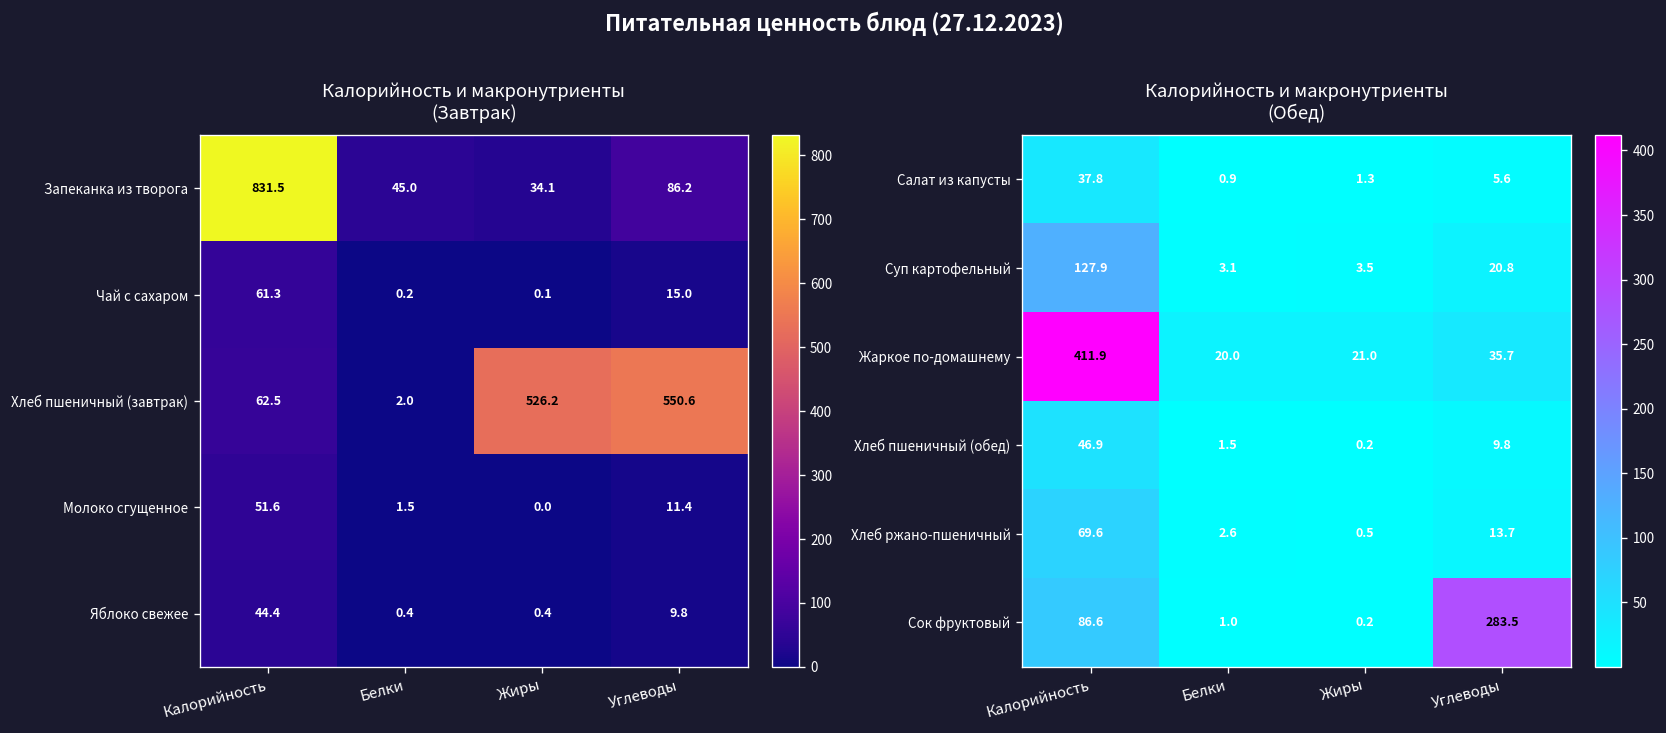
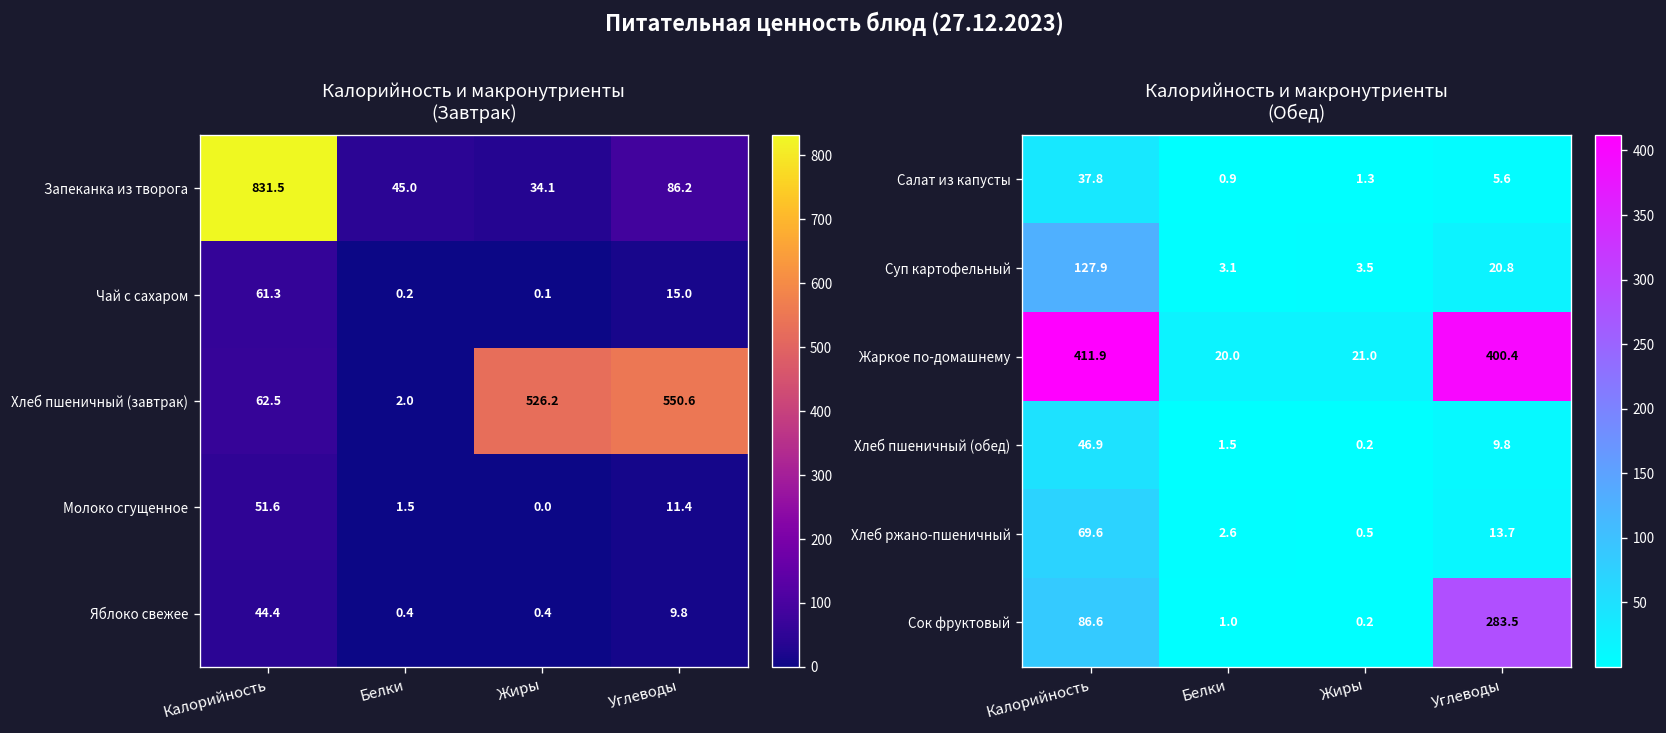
  {
    "Калорийность и макронутриенты (Завтрак)": {
      "Запеканка из творога": {
        "Калорийность": 831.5,
        "Белки": 45.0,
        "Жиры": 34.1,
        "Углеводы": 86.2
      },
      "Чай с сахаром": {
        "Калорийность": 61.3,
        "Белки": 0.2,
        "Жиры": 0.1,
        "Углеводы": 15.0
      },
      "Хлеб пшеничный (завтрак)": {
        "Калорийность": 62.5,
        "Белки": 2.0,
        "Жиры": 526.2,
        "Углеводы": 550.6
      },
      "Молоко сгущенное": {
        "Калорийность": 51.6,
        "Белки": 1.5,
        "Жиры": 0.0,
        "Углеводы": 11.4
      },
      "Яблоко свежее": {
        "Калорийность": 44.4,
        "Белки": 0.4,
        "Жиры": 0.4,
        "Углеводы": 9.8
      }
    },
    "Калорийность и макронутриенты (Обед)": {
      "Салат из капусты": {
        "Калорийность": 37.8,
        "Белки": 0.9,
        "Жиры": 1.3,
        "Углеводы": 5.6
      },
      "Суп картофельный": {
        "Калорийность": 127.9,
        "Белки": 3.1,
        "Жиры": 3.5,
        "Углеводы": 20.8
      },
      "Жаркое по-домашнему": {
        "Калорийность": 411.9,
        "Белки": 20.0,
        "Жиры": 21.0,
-       "Углеводы": 35.7
+       "Углеводы": 400.4
      },
      "Хлеб пшеничный (обед)": {
        "Калорийность": 46.9,
        "Белки": 1.5,
        "Жиры": 0.2,
        "Углеводы": 9.8
      },
      "Хлеб ржано-пшеничный": {
        "Калорийность": 69.6,
        "Белки": 2.6,
        "Жиры": 0.5,
        "Углеводы": 13.7
      },
      "Сок фруктовый": {
        "Калорийность": 86.6,
        "Белки": 1.0,
        "Жиры": 0.2,
        "Углеводы": 283.5
      }
    }
  }
